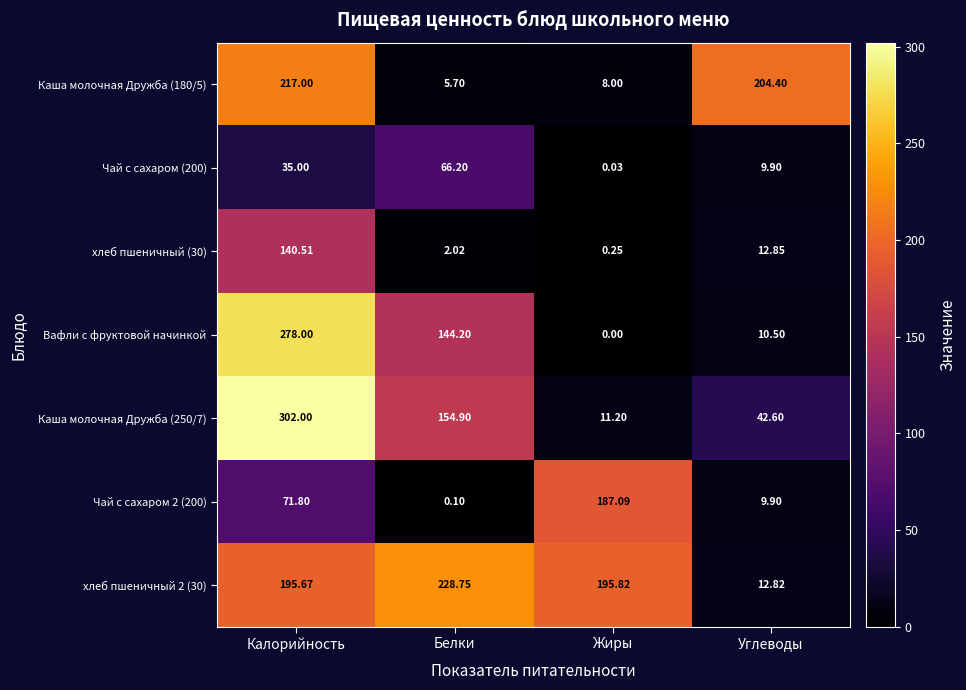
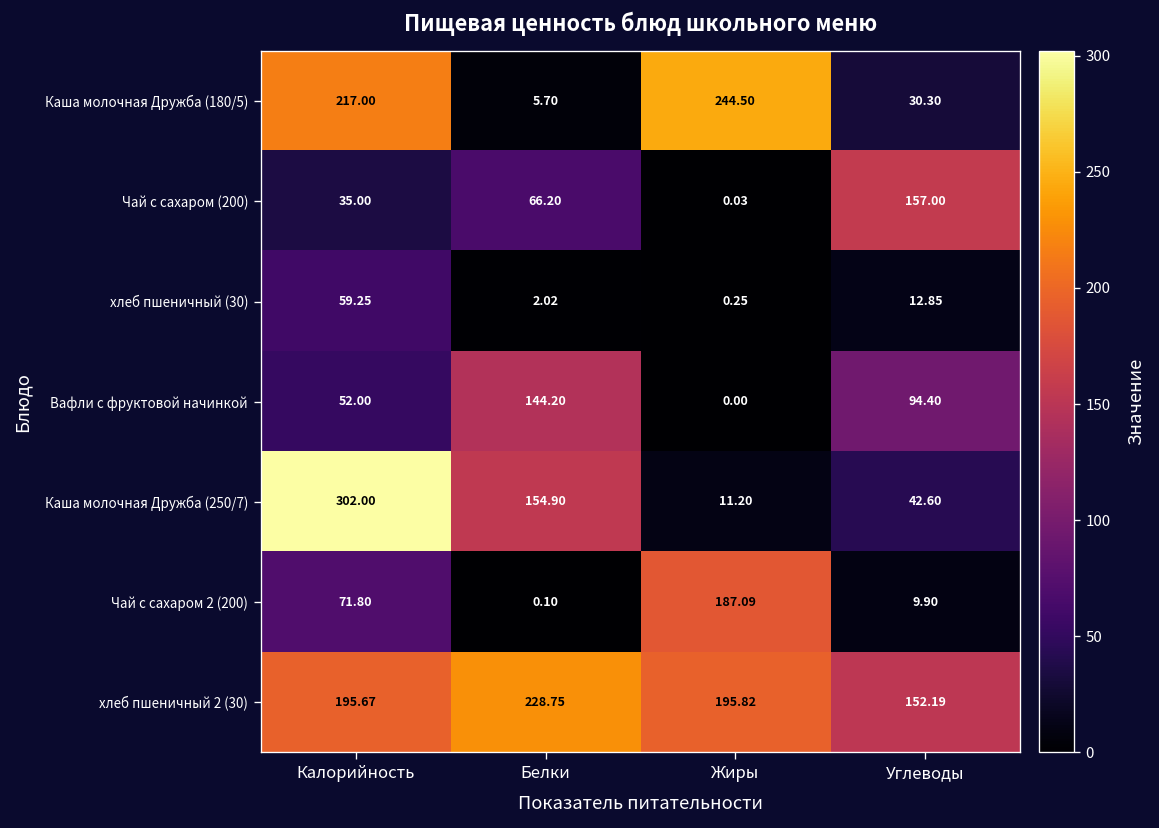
  {
    "Каша молочная Дружба (180/5)": {
      "Калорийность": 217.00,
      "Белки": 5.70,
-     "Жиры": 8.00,
-     "Углеводы": 204.40
+     "Жиры": 244.50,
+     "Углеводы": 30.30
    },
    "Чай с сахаром (200)": {
      "Калорийность": 35.00,
      "Белки": 66.20,
      "Жиры": 0.03,
-     "Углеводы": 9.90
+     "Углеводы": 157.00
    },
    "хлеб пшеничный (30)": {
-     "Калорийность": 140.51,
+     "Калорийность": 59.25,
      "Белки": 2.02,
      "Жиры": 0.25,
      "Углеводы": 12.85
    },
    "Вафли с фруктовой начинкой": {
-     "Калорийность": 278.00,
+     "Калорийность": 52.00,
      "Белки": 144.20,
      "Жиры": 0.00,
-     "Углеводы": 10.50
+     "Углеводы": 94.40
    },
    "Каша молочная Дружба (250/7)": {
      "Калорийность": 302.00,
      "Белки": 154.90,
      "Жиры": 11.20,
      "Углеводы": 42.60
    },
    "Чай с сахаром 2 (200)": {
      "Калорийность": 71.80,
      "Белки": 0.10,
      "Жиры": 187.09,
      "Углеводы": 9.90
    },
    "хлеб пшеничный 2 (30)": {
      "Калорийность": 195.67,
      "Белки": 228.75,
      "Жиры": 195.82,
-     "Углеводы": 12.82
+     "Углеводы": 152.19
    }
  }
